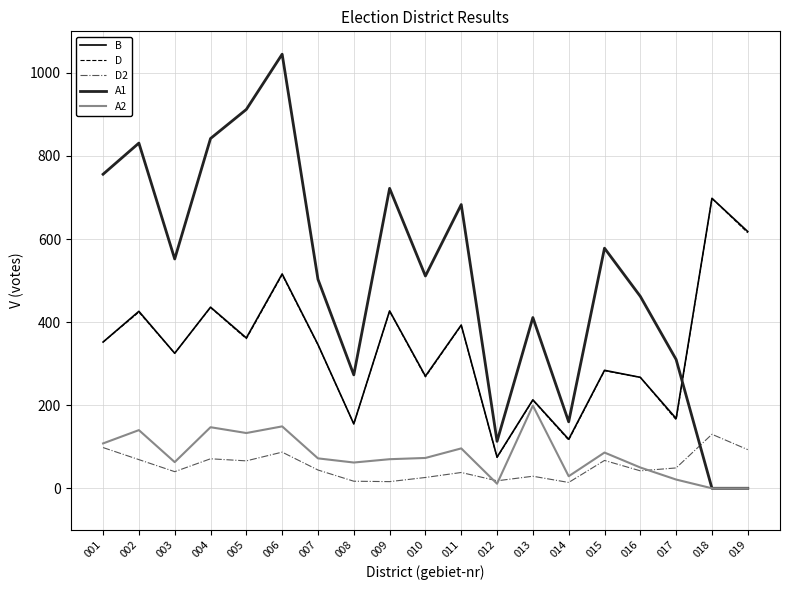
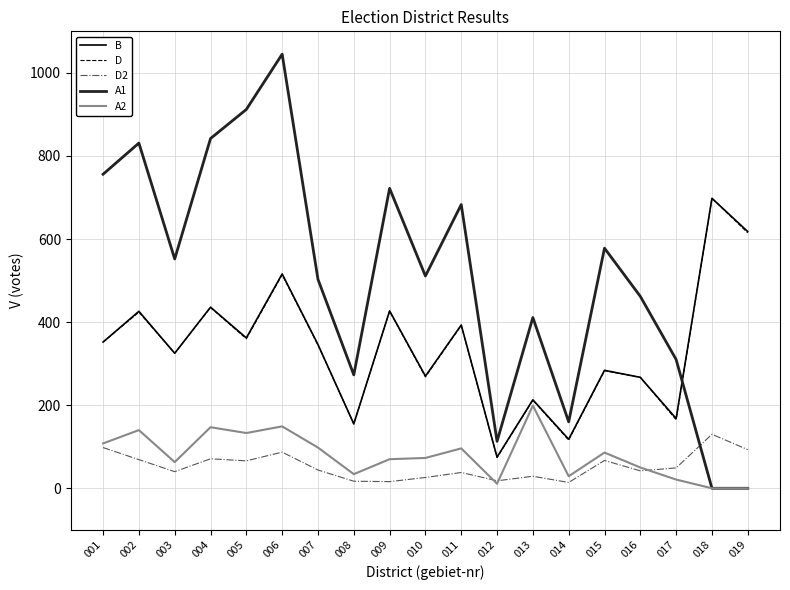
  {
    "D2": {
      "001": 100,
      "002": 70,
      "003": 40,
      "004": 70,
      "005": 70,
      "006": 90,
      "007": 40,
      "008": 20,
      "009": 20,
      "010": 30,
      "011": 40,
      "012": 20,
      "013": 30,
      "014": 10,
      "015": 70,
      "016": 40,
      "017": 50,
      "018": 130,
      "019": 90
    },
    "A2": {
      "001": 110,
      "002": 140,
      "003": 60,
      "004": 150,
      "005": 130,
      "006": 150,
-     "007": 70,
-     "008": 60,
+     "007": 100,
+     "008": 30,
      "009": 70,
      "010": 70,
      "011": 100,
      "012": 10,
      "013": 200,
      "014": 30,
      "015": 90,
      "016": 50,
      "017": 20
    }
  }
